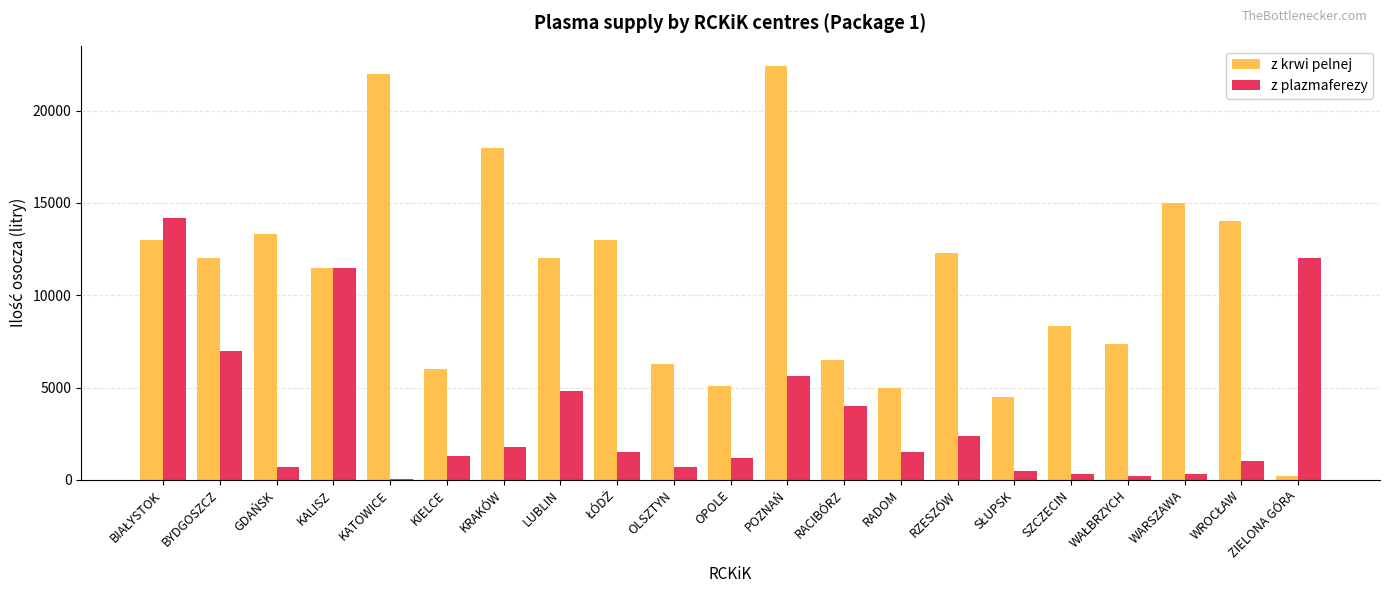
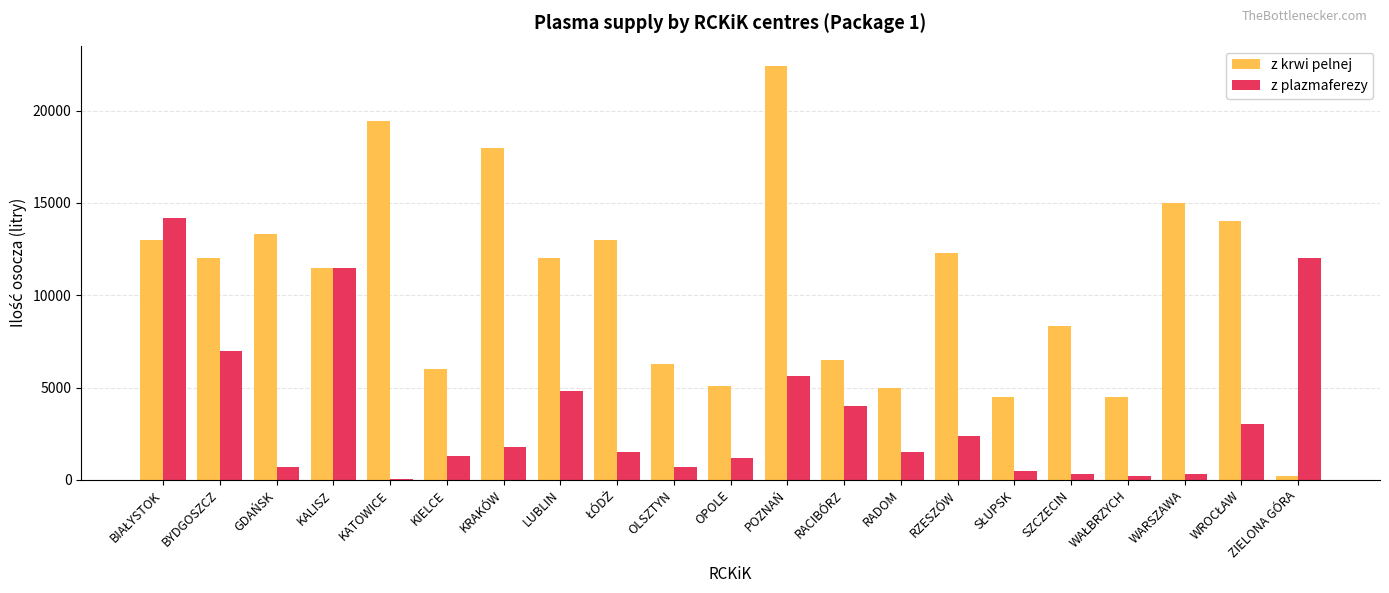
  {
    "z krwi pelnej": {
      "BIAŁYSTOK": 13000,
      "BYDGOSZCZ": 12000,
      "GDAŃSK": 13300,
      "KALISZ": 11500,
-     "KATOWICE": 22000,
+     "KATOWICE": 19500,
      "KIELCE": 6000,
      "KRAKÓW": 18000,
      "LUBLIN": 12000,
      "ŁÓDŹ": 13000,
      "OLSZTYN": 6300,
      "OPOLE": 5100,
      "POZNAŃ": 22400,
      "RACIBÓRZ": 6500,
      "RADOM": 5000,
      "RZESZÓW": 12300,
      "SŁUPSK": 4500,
      "SZCZECIN": 8300,
-     "WAŁBRZYCH": 7400,
+     "WAŁBRZYCH": 4500,
      "WARSZAWA": 15000,
      "WROCŁAW": 14000,
      "ZIELONA GÓRA": 200
    },
    "z plazmaferezy": {
      "BIAŁYSTOK": 14200,
      "BYDGOSZCZ": 7000,
      "GDAŃSK": 700,
      "KALISZ": 11500,
      "KIELCE": 1300,
      "KRAKÓW": 1800,
      "LUBLIN": 4800,
      "ŁÓDŹ": 1500,
      "OLSZTYN": 700,
      "OPOLE": 1200,
      "POZNAŃ": 5600,
      "RACIBÓRZ": 4000,
      "RADOM": 1500,
      "RZESZÓW": 2400,
      "SŁUPSK": 500,
      "SZCZECIN": 300,
      "WAŁBRZYCH": 200,
      "WARSZAWA": 300,
-     "WROCŁAW": 1000,
+     "WROCŁAW": 3000,
      "ZIELONA GÓRA": 12000
    }
  }
